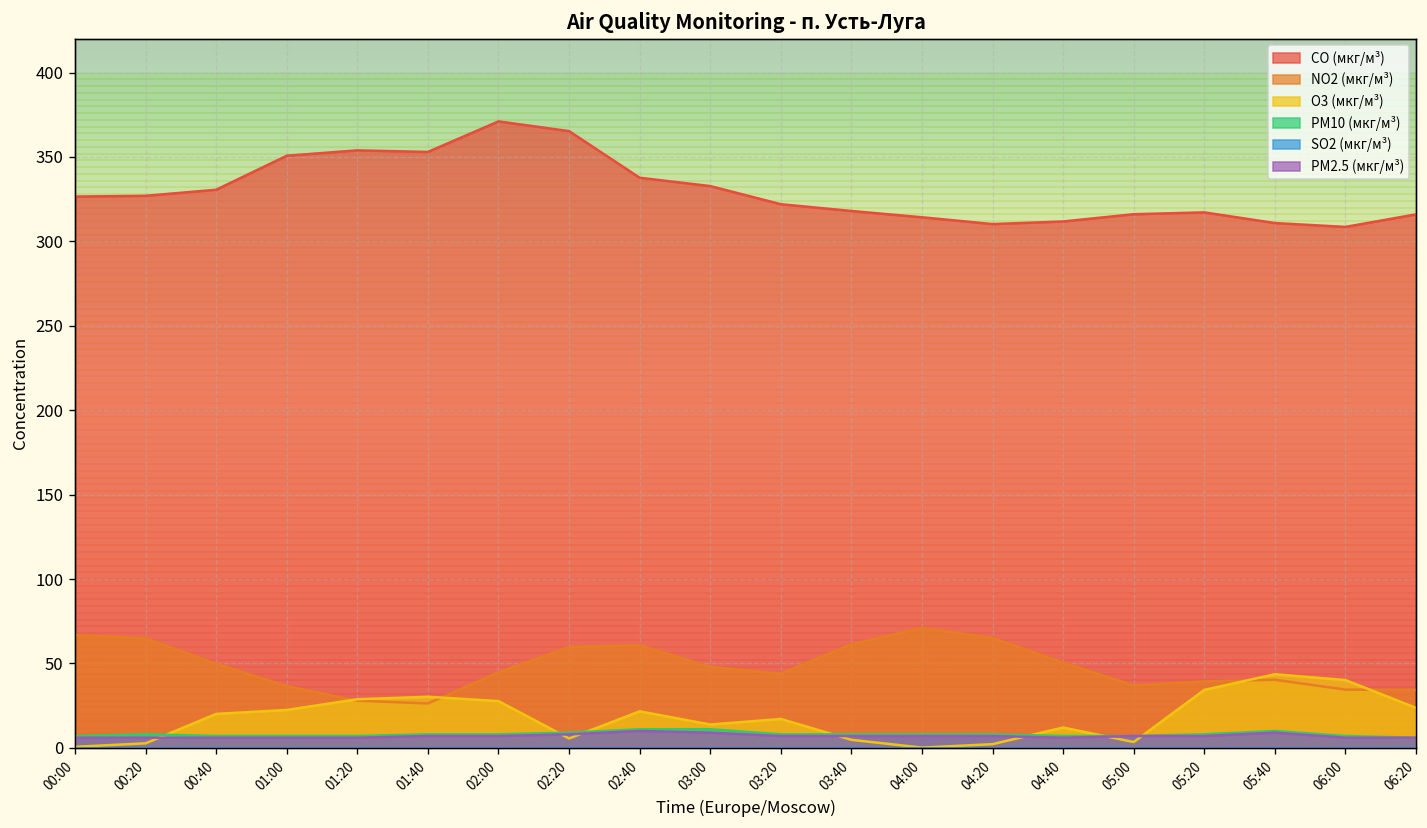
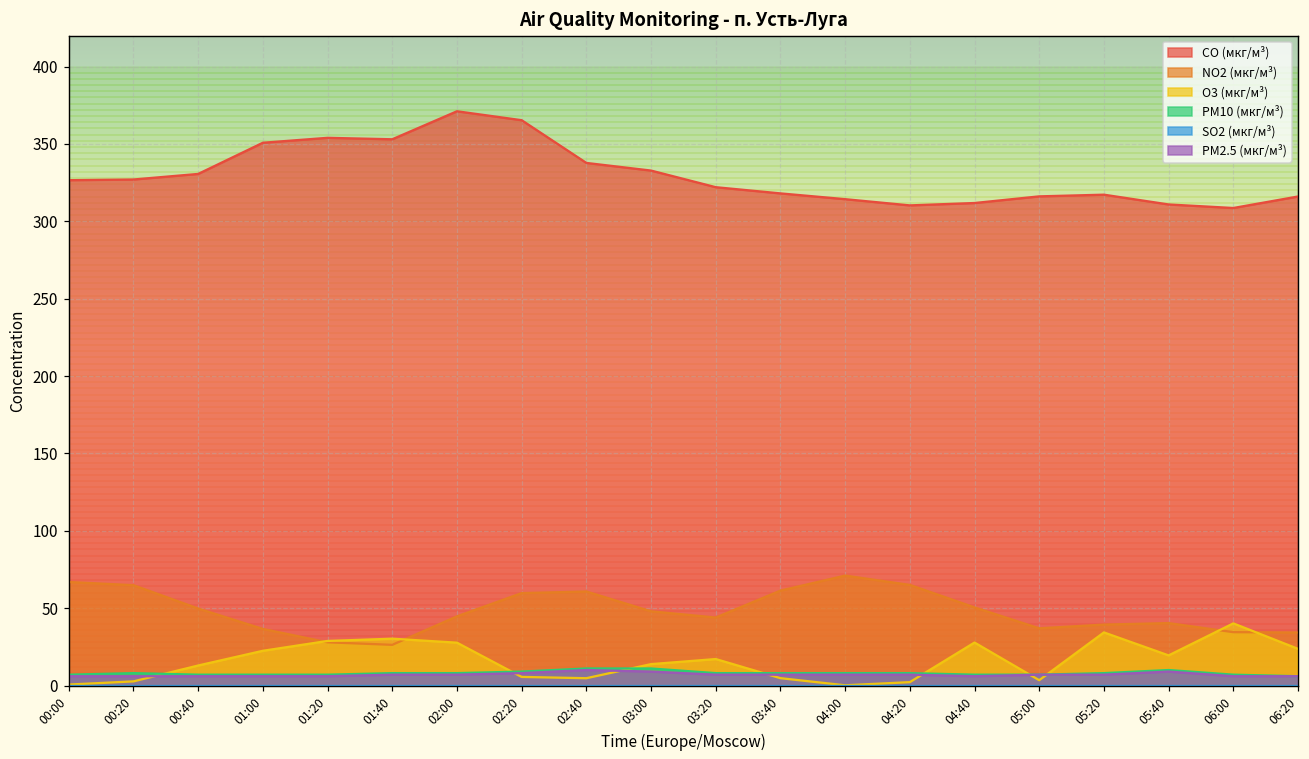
  {
    "O3 (мкг/м³)": {
      "00:20": 3,
-     "00:40": 20,
+     "00:40": 13,
      "01:00": 22,
      "01:40": 30,
      "02:00": 28,
      "02:20": 6,
-     "02:40": 22,
+     "02:40": 5,
      "03:00": 14,
      "03:20": 17,
      "03:40": 5,
      "04:20": 2,
-     "04:40": 12,
+     "04:40": 28,
      "05:00": 3,
      "05:20": 34,
-     "05:40": 44,
+     "05:40": 19,
      "06:00": 40,
      "06:20": 24
    },
    "PM10 (мкг/м³)": {
      "00:20": 8,
      "03:00": 11
    },
    "SO2 (мкг/м³)": {
      "00:20": 0,
      "00:40": 0,
      "01:00": 0,
      "01:20": 0,
      "01:40": 0,
      "02:00": 0,
      "02:20": 0,
      "02:40": 0,
      "03:00": 0,
      "03:20": 0,
      "03:40": 0,
      "04:20": 0,
      "04:40": 0,
      "05:00": 0,
      "05:20": 0,
      "05:40": 0,
      "06:00": 0,
      "06:20": 0
    },
    "PM2.5 (мкг/м³)": {
      "00:20": 6,
      "03:00": 9
    }
  }
